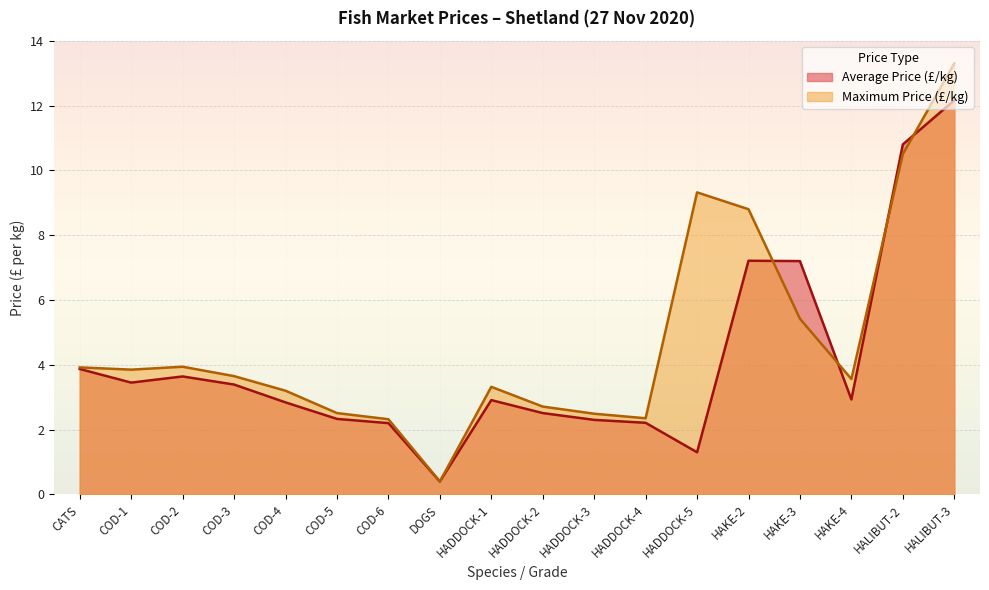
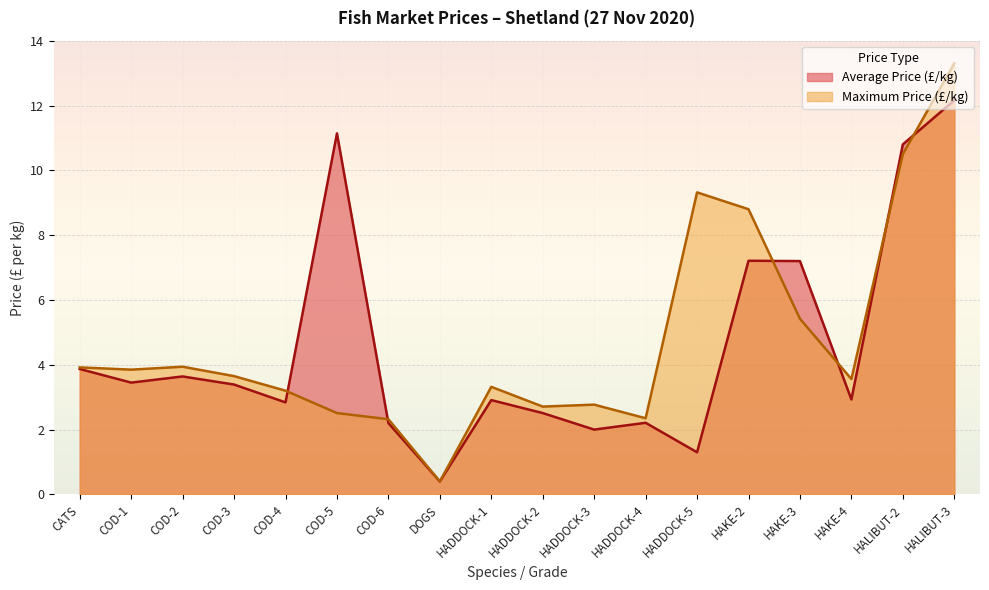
  {
    "Average Price (£/kg)": {
      "COD-1": 3.5,
      "COD-2": 3.6,
      "COD-3": 3.4,
      "COD-4": 2.8,
-     "COD-5": 2.3,
+     "COD-5": 11.1,
      "COD-6": 2.2,
      "HADDOCK-1": 2.9,
      "HADDOCK-2": 2.5,
-     "HADDOCK-3": 2.3,
+     "HADDOCK-3": 2.0,
      "HADDOCK-4": 2.2,
      "HADDOCK-5": 1.3,
      "HAKE-2": 7.2,
      "HAKE-3": 7.2,
      "HAKE-4": 2.9,
      "HALIBUT-2": 10.8
    },
    "Maximum Price (£/kg)": {
      "COD-1": 3.9,
      "COD-2": 3.9,
      "COD-3": 3.7,
      "COD-4": 3.2,
      "COD-5": 2.5,
      "COD-6": 2.3,
      "HADDOCK-1": 3.3,
      "HADDOCK-2": 2.7,
-     "HADDOCK-3": 2.5,
+     "HADDOCK-3": 2.8,
      "HADDOCK-4": 2.4,
      "HADDOCK-5": 9.3,
      "HAKE-2": 8.8,
      "HAKE-3": 5.4,
      "HAKE-4": 3.6,
      "HALIBUT-2": 10.5
    }
  }
